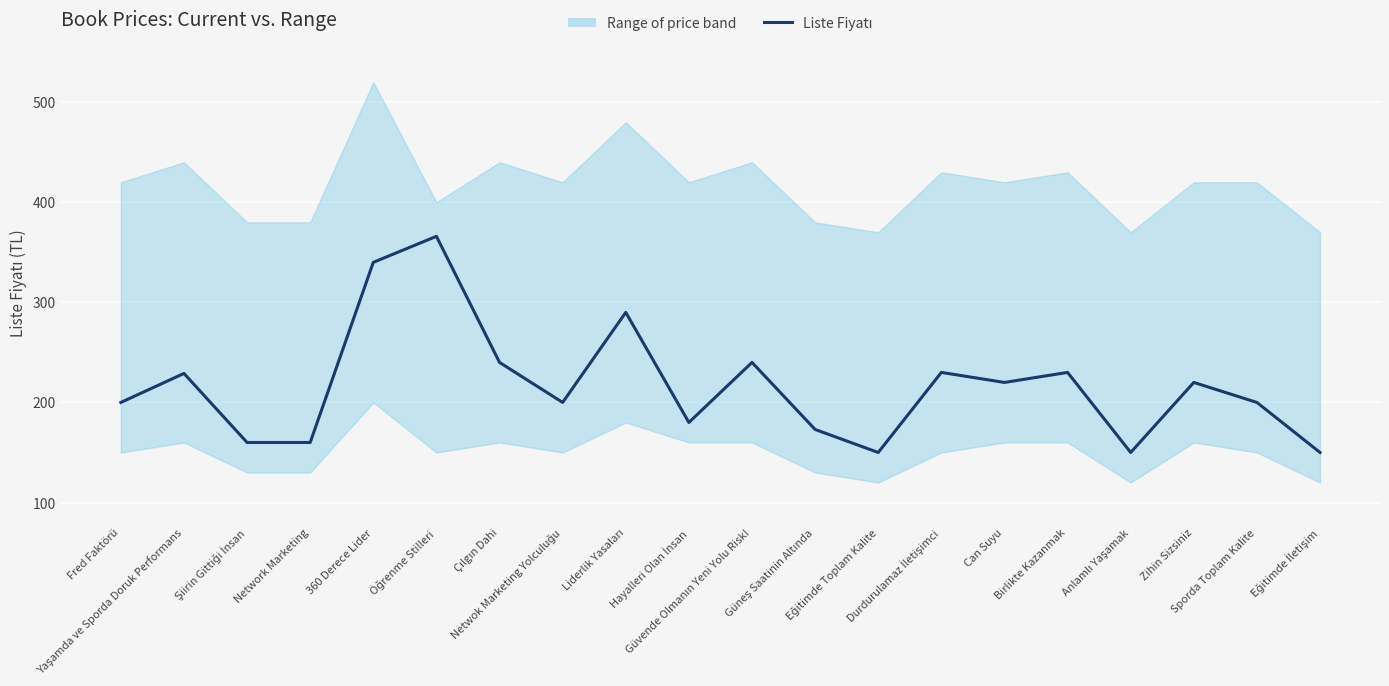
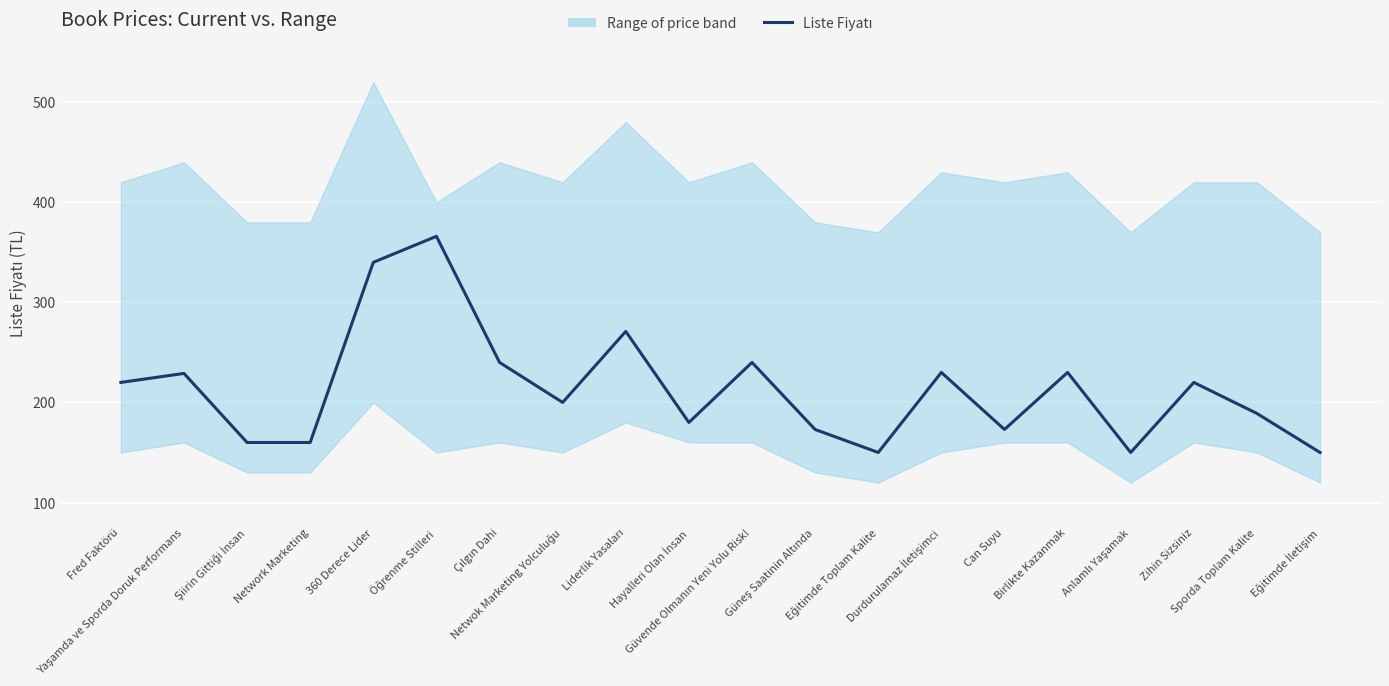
  {
    "Liste Fiyatı": {
-     "Fred Faktörü": 200,
+     "Fred Faktörü": 220,
      "Yaşamda ve Sporda Doruk Performans": 229,
      "Şiirin Gittiği İnsan": 160,
      "Network Marketing": 160,
      "360 Derece Lider": 340,
      "Öğrenme Stilleri": 366,
      "Çılgın Dahi": 240,
      "Netwok Marketing Yolculuğu": 200,
-     "Liderlik Yasaları": 290,
+     "Liderlik Yasaları": 271,
      "Hayalleri Olan İnsan": 180,
      "Güvende Olmanın Yeni Yolu Risk!": 240,
      "Güneş Saatinin Altında": 173,
      "Eğitimde Toplam Kalite": 150,
      "Durdurulamaz İletişimci": 230,
-     "Can Suyu": 220,
+     "Can Suyu": 173,
      "Birlikte Kazanmak": 230,
      "Anlamlı Yaşamak": 150,
      "Zihin Sizsiniz": 220,
-     "Sporda Toplam Kalite": 200,
+     "Sporda Toplam Kalite": 189,
      "Eğitimde İletişim": 150
    }
  }
